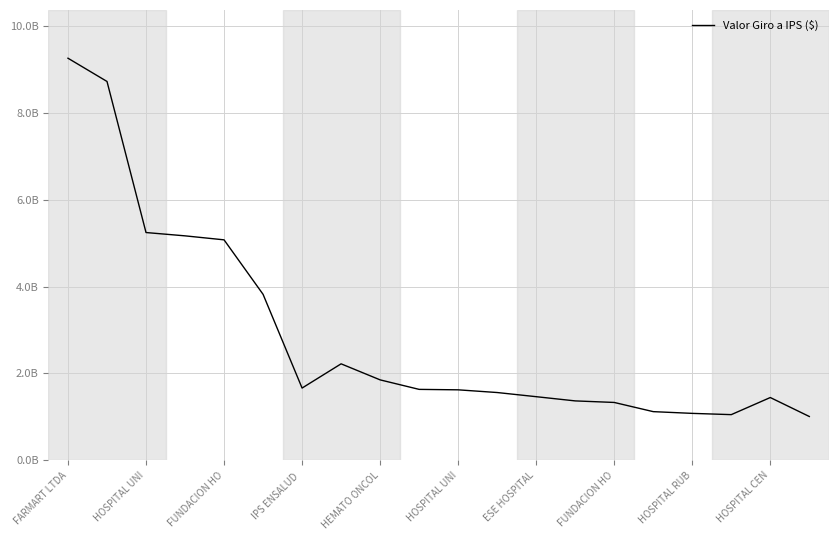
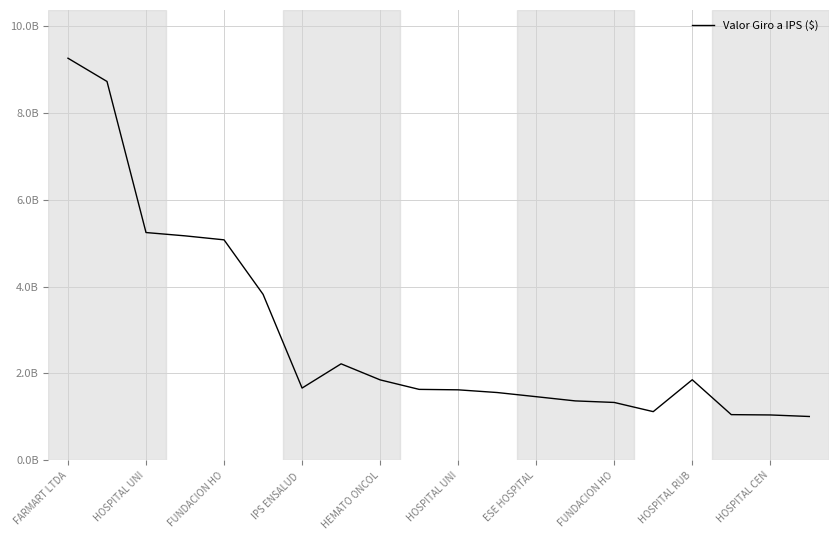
  {
    "FARMART LTDA": 9300000000,
    "IPS ENSALUD": 1700000000,
    "HEMATO ONCOL": 1800000000,
    "ESE HOSPITAL": 1500000000,
-   "HOSPITAL RUB": 1100000000,
-   "HOSPITAL CEN": 1400000000
+   "HOSPITAL RUB": 1900000000,
+   "HOSPITAL CEN": 1000000000
  }
